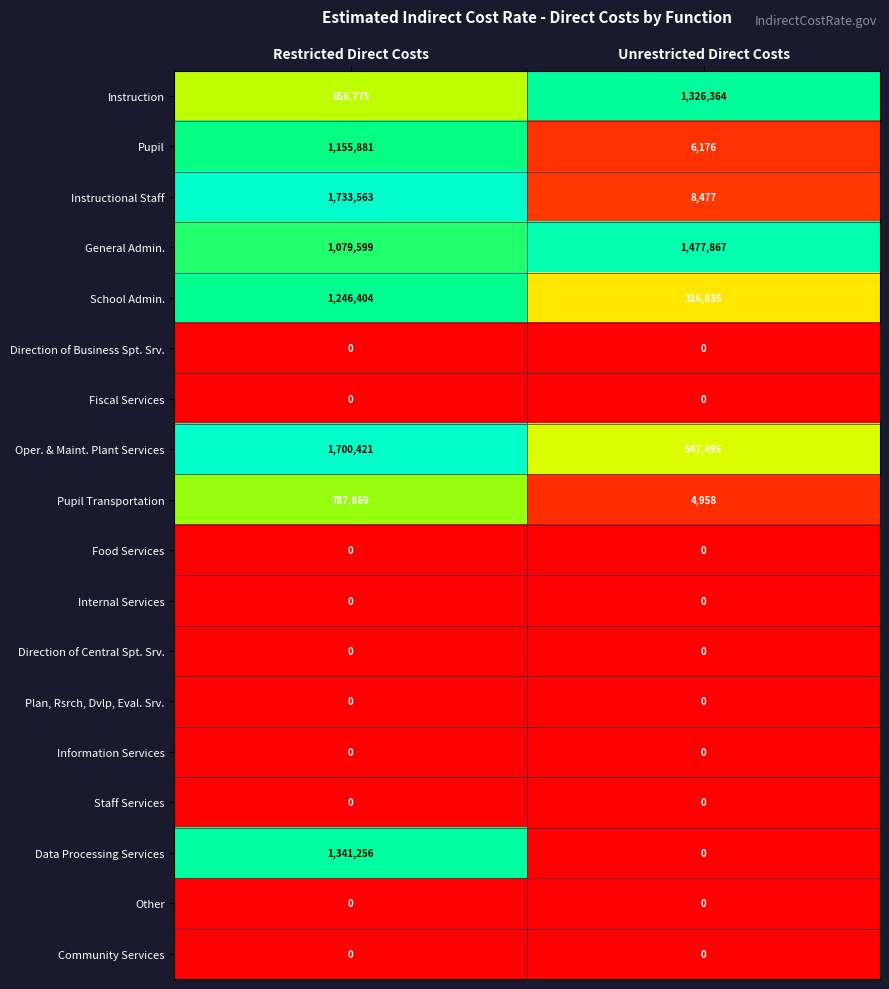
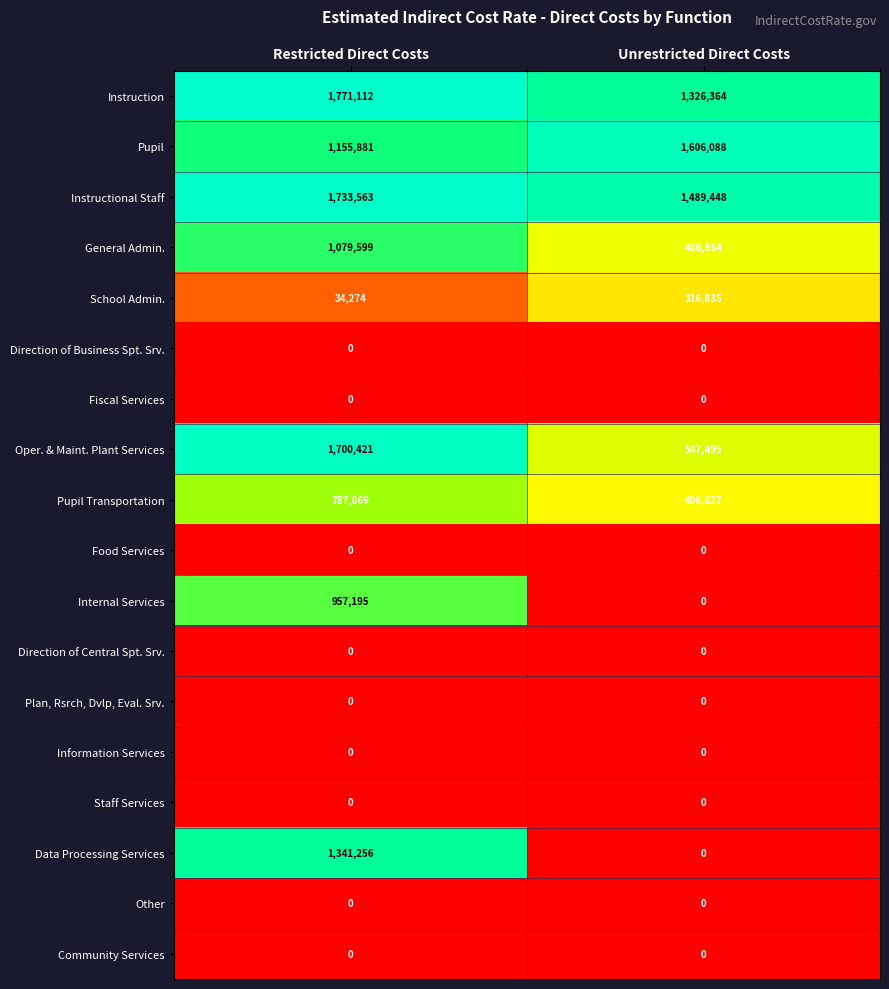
  {
    "Instruction": {
-     "Restricted Direct Costs": "656,775",
+     "Restricted Direct Costs": "1,771,112",
      "Unrestricted Direct Costs": "1,326,364"
    },
    "Pupil": {
      "Restricted Direct Costs": "1,155,881",
-     "Unrestricted Direct Costs": "6,176"
+     "Unrestricted Direct Costs": "1,606,088"
    },
    "Instructional Staff": {
      "Restricted Direct Costs": "1,733,563",
-     "Unrestricted Direct Costs": "8,477"
+     "Unrestricted Direct Costs": "1,489,448"
    },
    "General Admin.": {
      "Restricted Direct Costs": "1,079,599",
-     "Unrestricted Direct Costs": "1,477,867"
+     "Unrestricted Direct Costs": "486,864"
    },
    "School Admin.": {
-     "Restricted Direct Costs": "1,246,404",
+     "Restricted Direct Costs": "34,274",
      "Unrestricted Direct Costs": "316,835"
    },
    "Direction of Business Spt. Srv.": {
      "Restricted Direct Costs": "0",
      "Unrestricted Direct Costs": "0"
    },
    "Fiscal Services": {
      "Restricted Direct Costs": "0",
      "Unrestricted Direct Costs": "0"
    },
    "Oper. & Maint. Plant Services": {
      "Restricted Direct Costs": "1,700,421",
      "Unrestricted Direct Costs": "547,495"
    },
    "Pupil Transportation": {
      "Restricted Direct Costs": "787,869",
-     "Unrestricted Direct Costs": "4,958"
+     "Unrestricted Direct Costs": "408,627"
    },
    "Food Services": {
      "Restricted Direct Costs": "0",
      "Unrestricted Direct Costs": "0"
    },
    "Internal Services": {
-     "Restricted Direct Costs": "0",
+     "Restricted Direct Costs": "957,195",
      "Unrestricted Direct Costs": "0"
    },
    "Direction of Central Spt. Srv.": {
      "Restricted Direct Costs": "0",
      "Unrestricted Direct Costs": "0"
    },
    "Plan, Rsrch, Dvlp, Eval. Srv.": {
      "Restricted Direct Costs": "0",
      "Unrestricted Direct Costs": "0"
    },
    "Information Services": {
      "Restricted Direct Costs": "0",
      "Unrestricted Direct Costs": "0"
    },
    "Staff Services": {
      "Restricted Direct Costs": "0",
      "Unrestricted Direct Costs": "0"
    },
    "Data Processing Services": {
      "Restricted Direct Costs": "1,341,256",
      "Unrestricted Direct Costs": "0"
    },
    "Other": {
      "Restricted Direct Costs": "0",
      "Unrestricted Direct Costs": "0"
    },
    "Community Services": {
      "Restricted Direct Costs": "0",
      "Unrestricted Direct Costs": "0"
    }
  }
